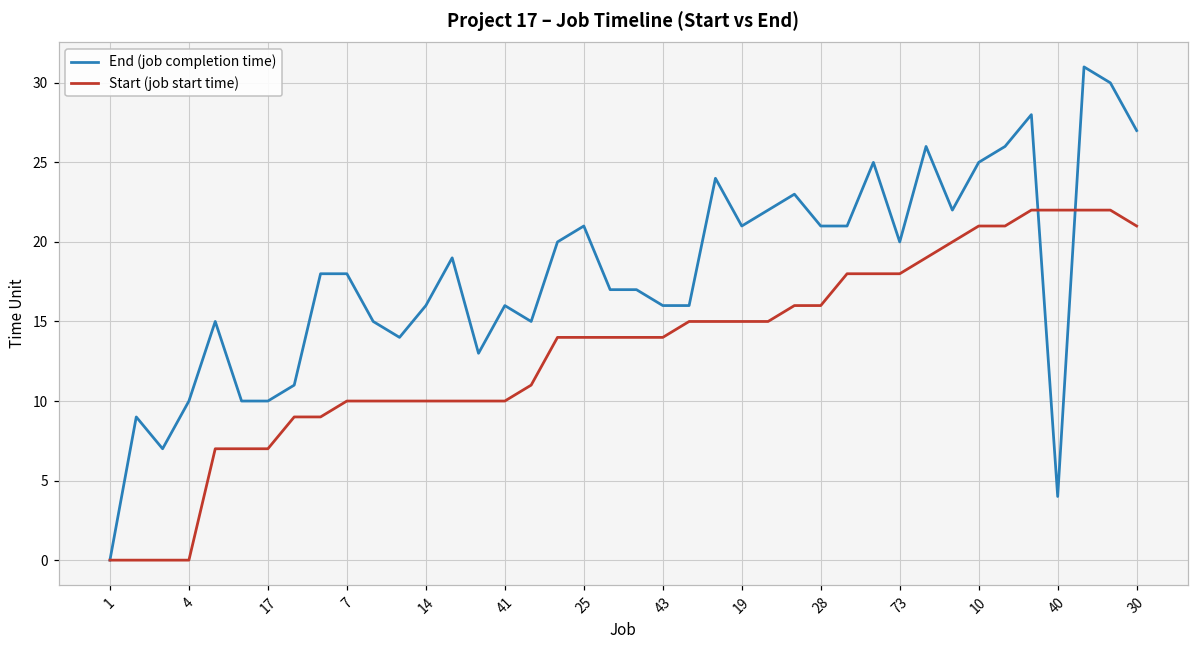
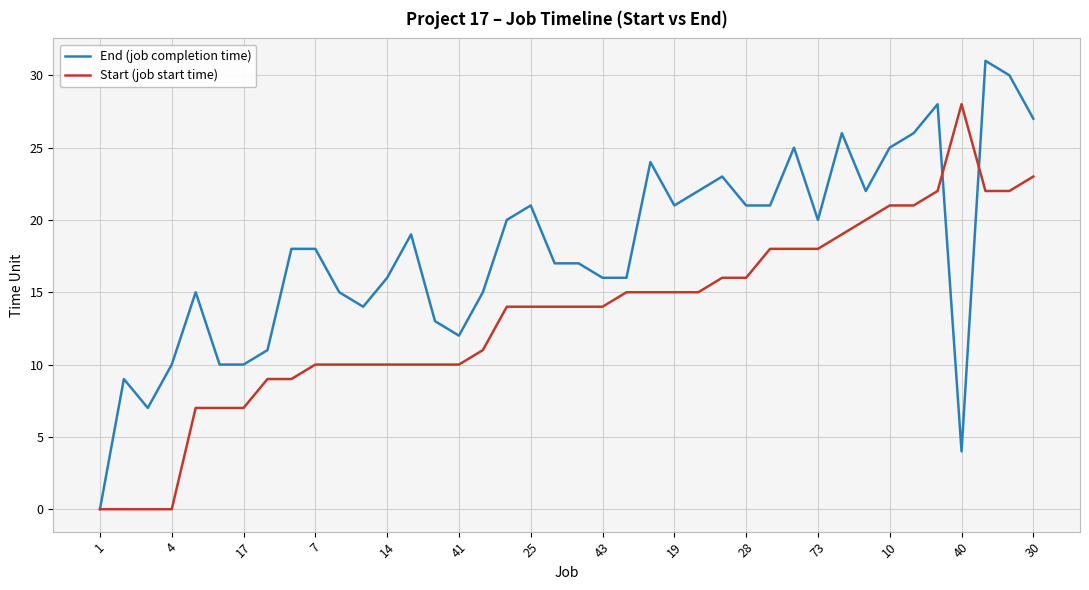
  {
    "End (job completion time)": {
-     "41": 16,
+     "41": 12,
      "43": 16,
      "73": 20,
      "40": 4,
      "30": 27
    },
    "Start (job start time)": {
      "41": 10,
      "43": 14,
      "73": 18,
-     "40": 22,
-     "30": 21
+     "40": 28,
+     "30": 23
    }
  }
